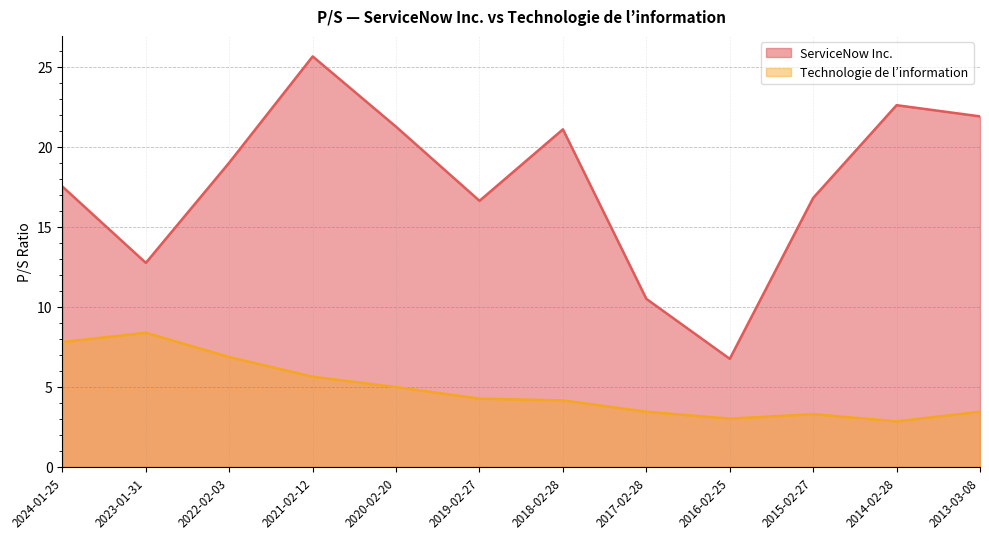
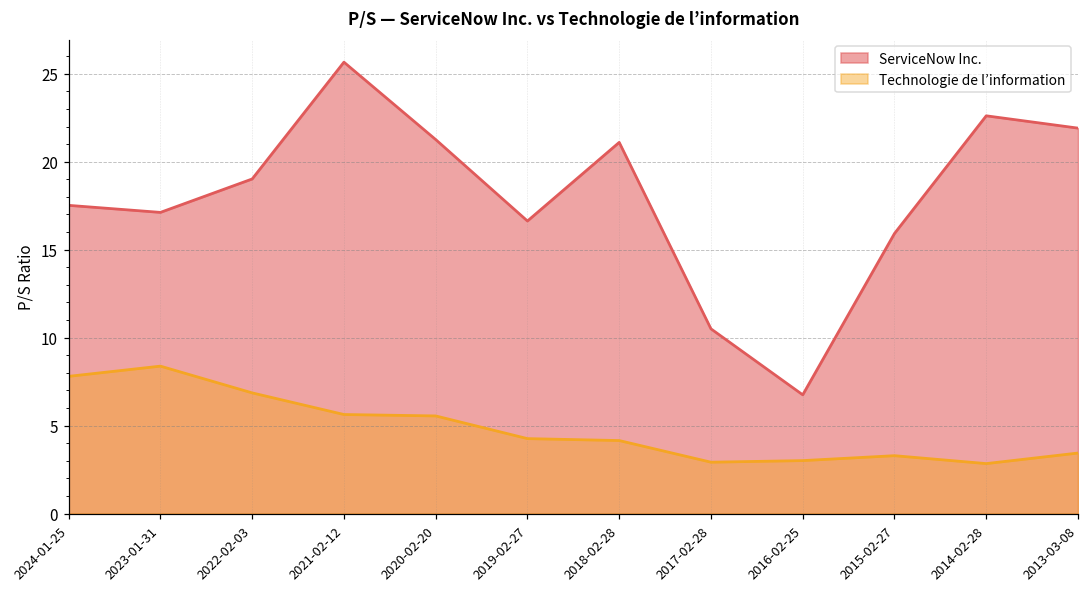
  {
    "ServiceNow Inc.": {
      "2024-01-25": 17.5,
-     "2023-01-31": 12.8,
+     "2023-01-31": 17.1,
      "2022-02-03": 19.0,
      "2021-02-12": 25.7,
      "2020-02-20": 21.3,
      "2019-02-27": 16.6,
      "2018-02-28": 21.1,
      "2017-02-28": 10.5,
      "2016-02-25": 6.8,
-     "2015-02-27": 16.8,
+     "2015-02-27": 15.9,
      "2014-02-28": 22.6,
      "2013-03-08": 21.9
    },
    "Technologie de l’information": {
      "2024-01-25": 7.8,
      "2023-01-31": 8.4,
      "2022-02-03": 6.9,
      "2021-02-12": 5.6,
-     "2020-02-20": 5.0,
+     "2020-02-20": 5.6,
      "2019-02-27": 4.3,
      "2018-02-28": 4.2,
-     "2017-02-28": 3.4,
+     "2017-02-28": 2.9,
      "2016-02-25": 3.0,
      "2015-02-27": 3.3,
      "2014-02-28": 2.8,
      "2013-03-08": 3.4
    }
  }
